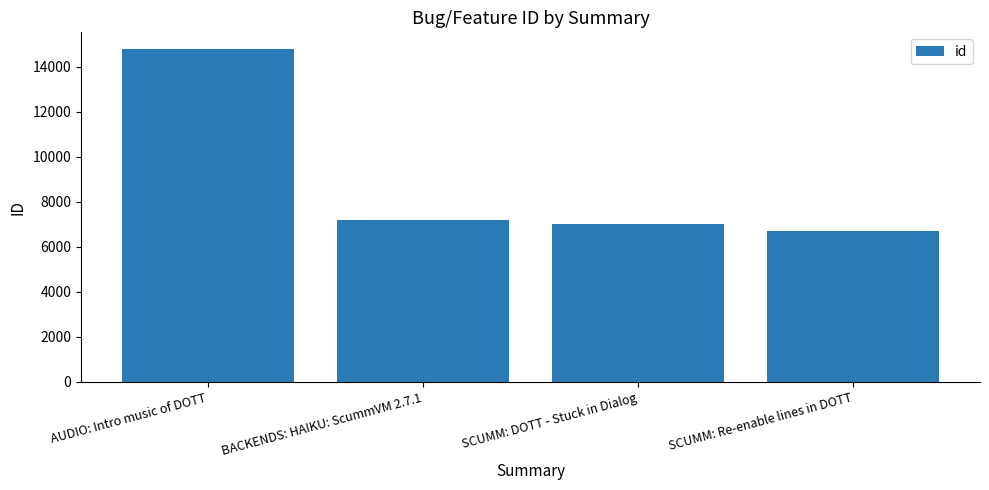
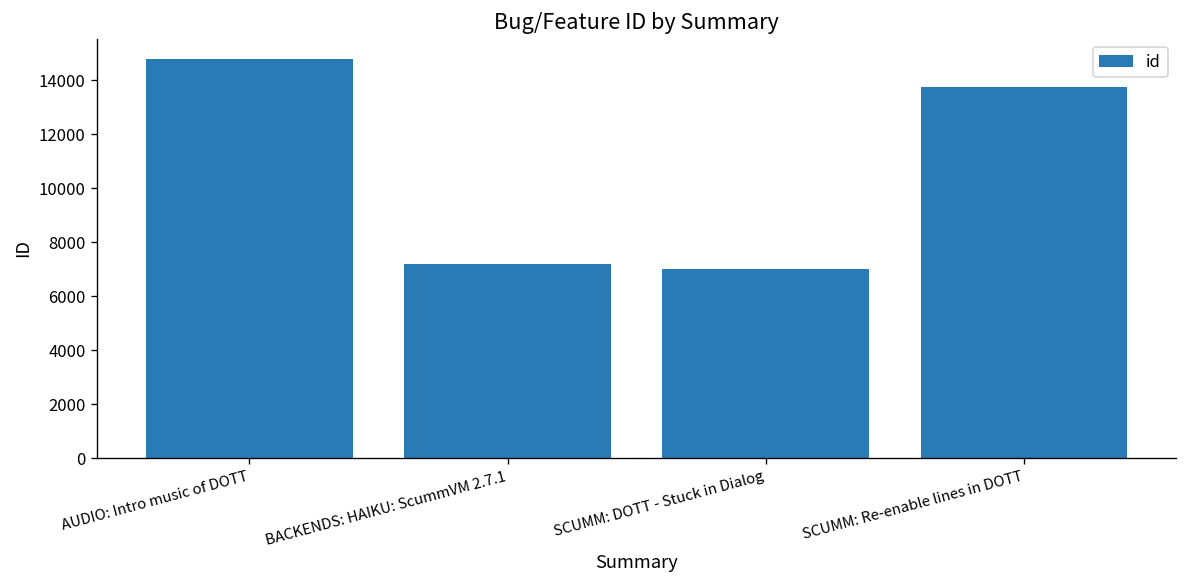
  {
    "AUDIO: Intro music of DOTT": 14800,
    "BACKENDS: HAIKU: ScummVM 2.7.1": 7200,
    "SCUMM: DOTT - Stuck in Dialog": 7000,
-   "SCUMM: Re-enable lines in DOTT": 6700
+   "SCUMM: Re-enable lines in DOTT": 13700
  }
